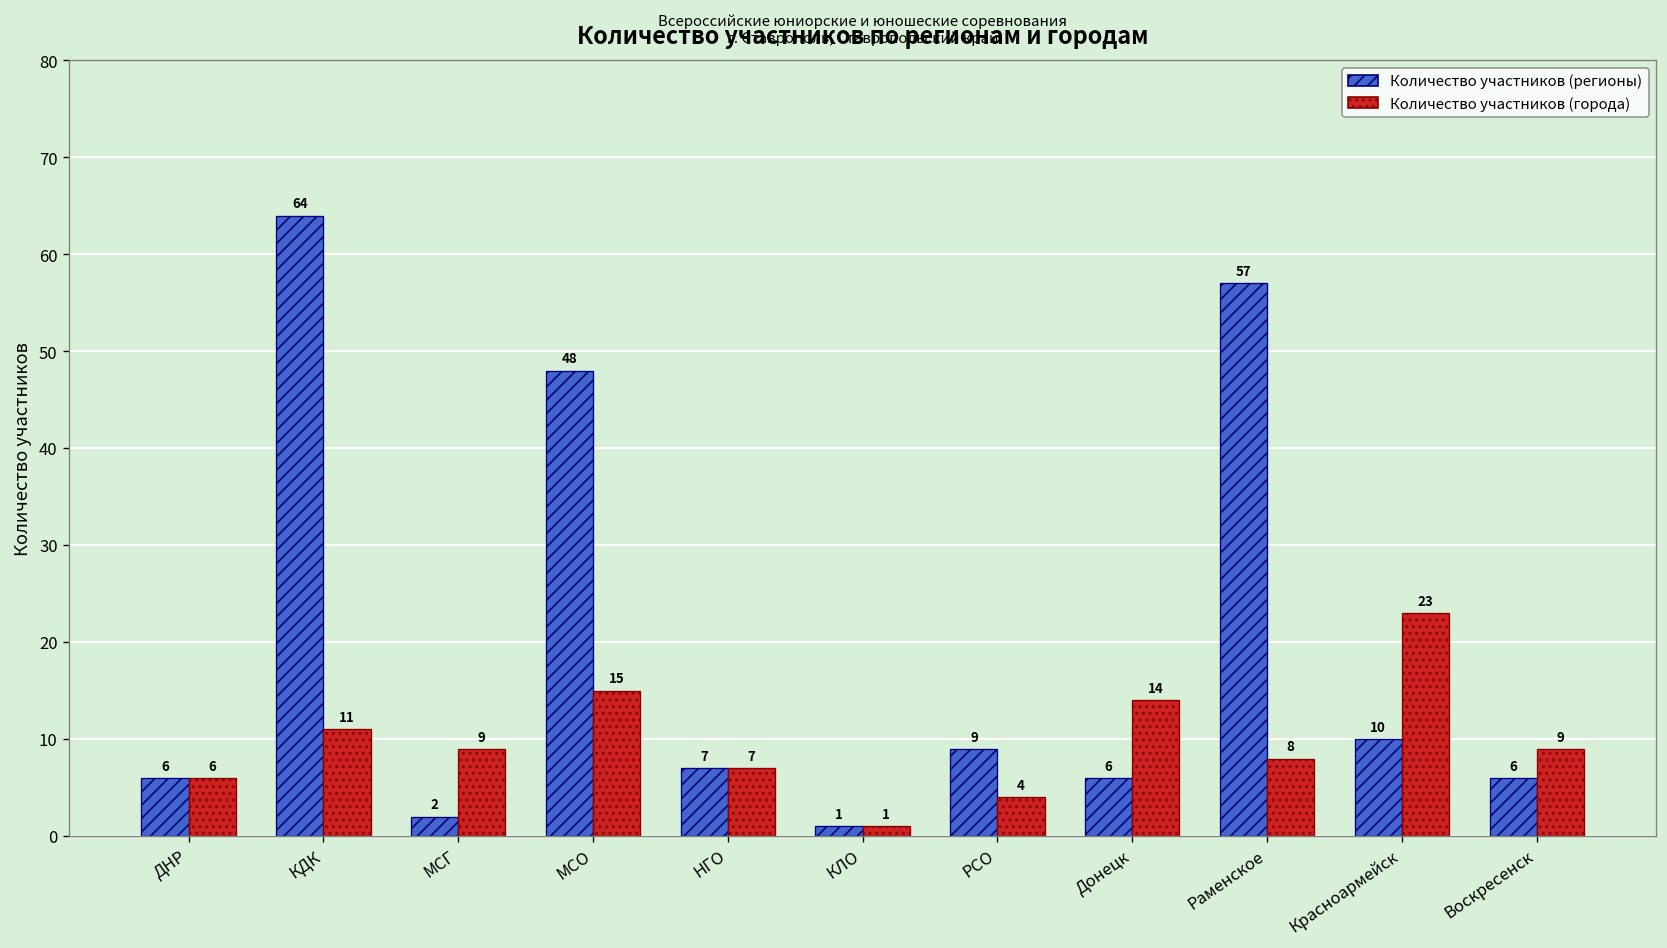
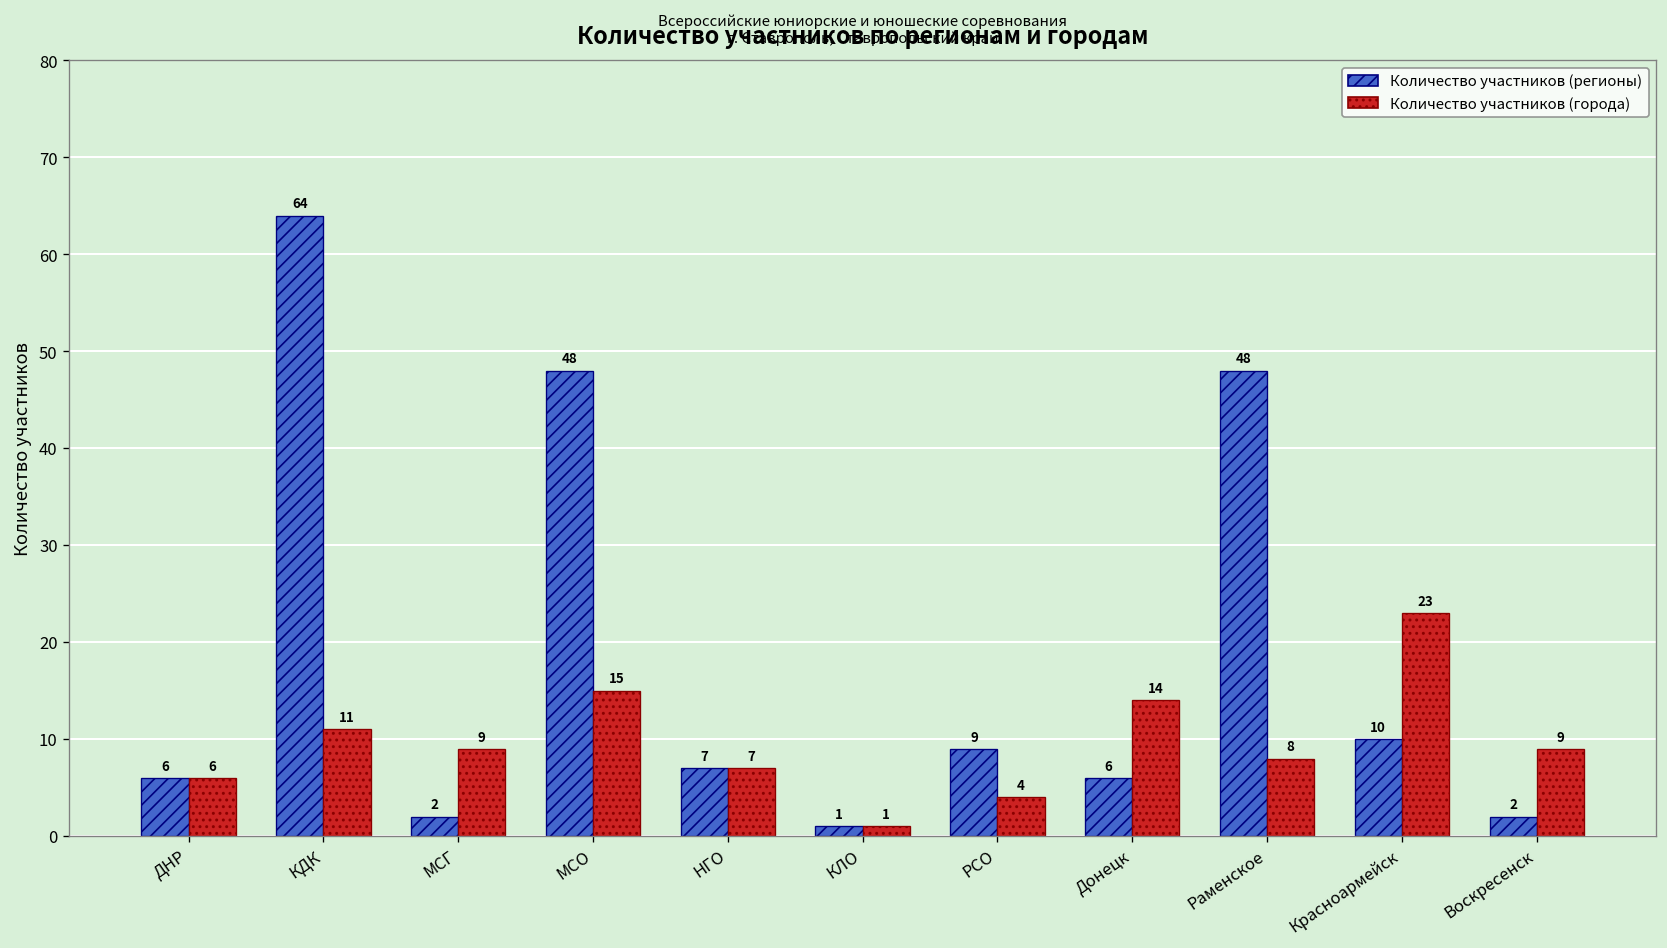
  {
    "Количество участников (регионы)": {
      "ДНР": 6,
      "КДК": 64,
      "МСГ": 2,
      "МСО": 48,
      "НГО": 7,
      "КЛО": 1,
      "РСО": 9,
      "Донецк": 6,
-     "Раменское": 57,
+     "Раменское": 48,
      "Красноармейск": 10,
-     "Воскресенск": 6
+     "Воскресенск": 2
    },
    "Количество участников (города)": {
      "ДНР": 6,
      "КДК": 11,
      "МСГ": 9,
      "МСО": 15,
      "НГО": 7,
      "КЛО": 1,
      "РСО": 4,
      "Донецк": 14,
      "Раменское": 8,
      "Красноармейск": 23,
      "Воскресенск": 9
    }
  }
